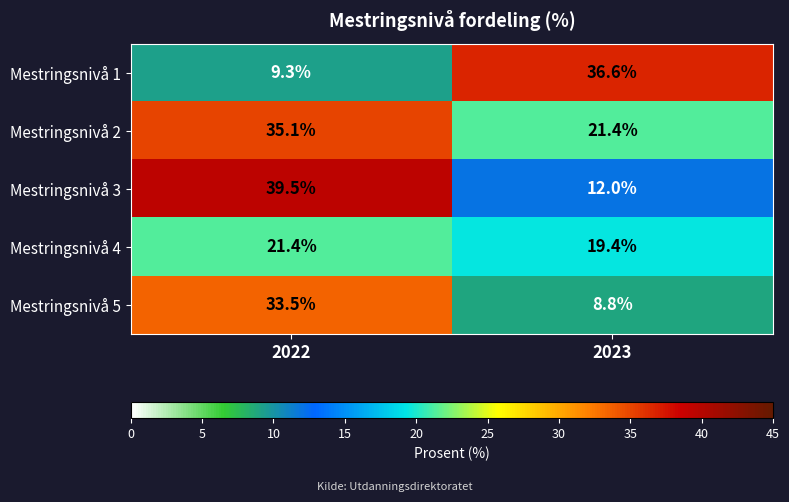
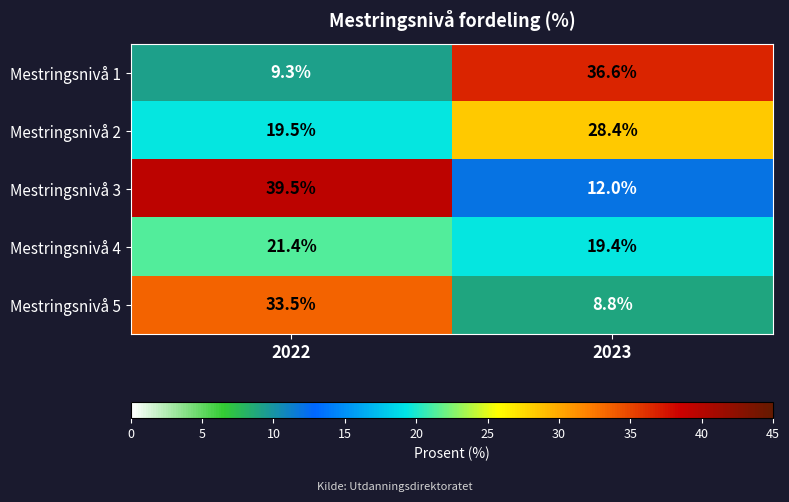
  {
    "Mestringsnivå 1": {
      "2022": "9.3%",
      "2023": "36.6%"
    },
    "Mestringsnivå 2": {
-     "2022": "35.1%",
-     "2023": "21.4%"
+     "2022": "19.5%",
+     "2023": "28.4%"
    },
    "Mestringsnivå 3": {
      "2022": "39.5%",
      "2023": "12.0%"
    },
    "Mestringsnivå 4": {
      "2022": "21.4%",
      "2023": "19.4%"
    },
    "Mestringsnivå 5": {
      "2022": "33.5%",
      "2023": "8.8%"
    }
  }
